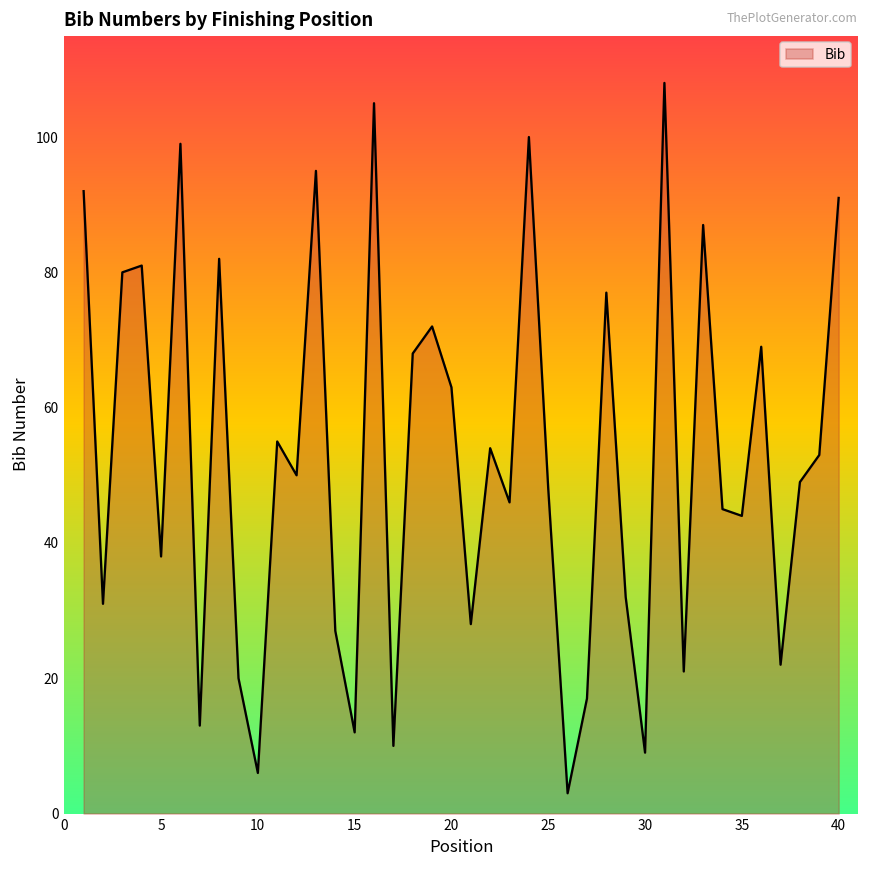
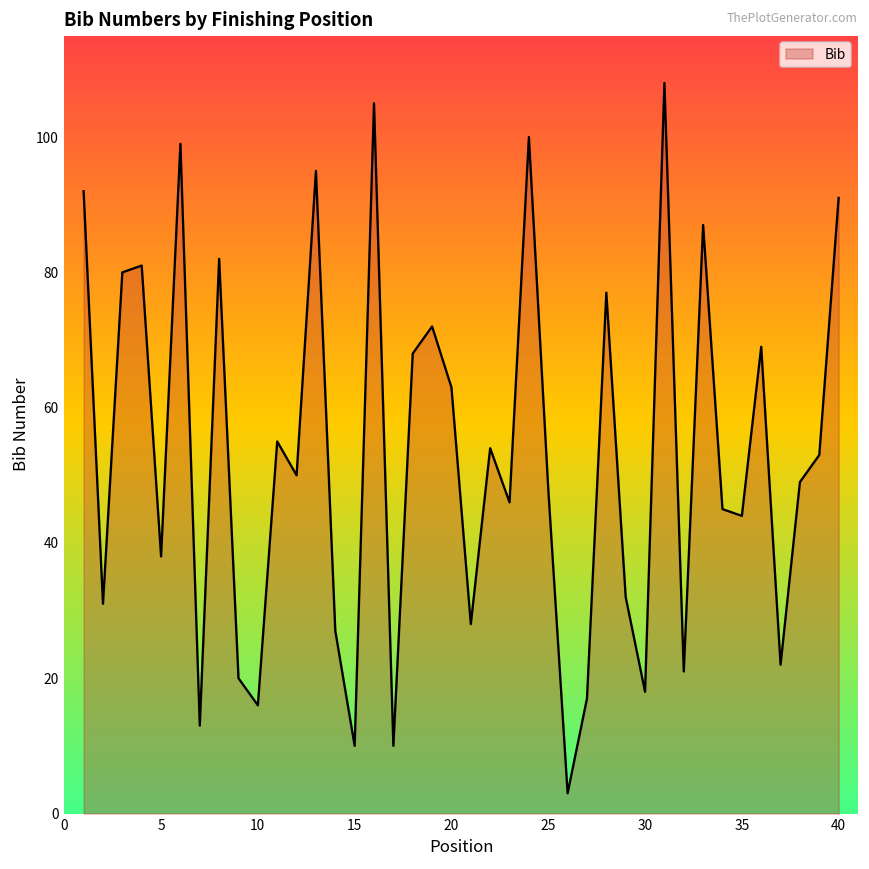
  {
    "5": 38,
-   "10": 6,
-   "15": 12,
+   "10": 16,
+   "15": 10,
    "20": 63,
    "25": 48,
-   "30": 9,
+   "30": 18,
    "35": 44,
    "40": 91
  }
